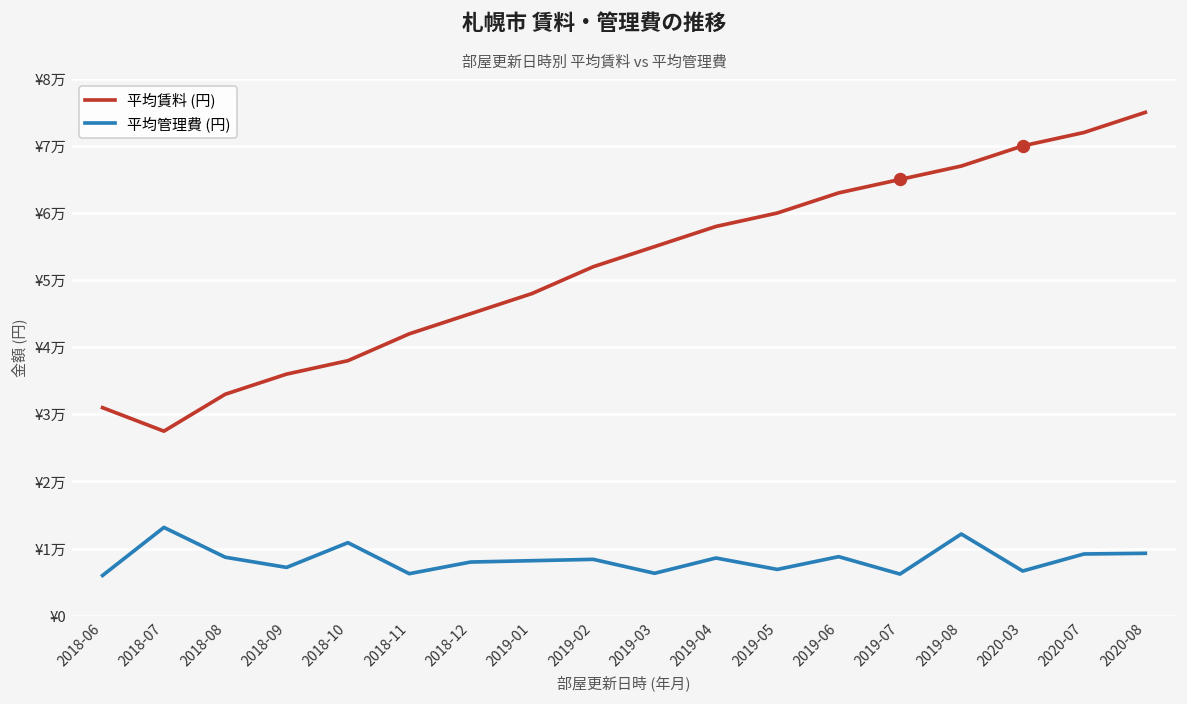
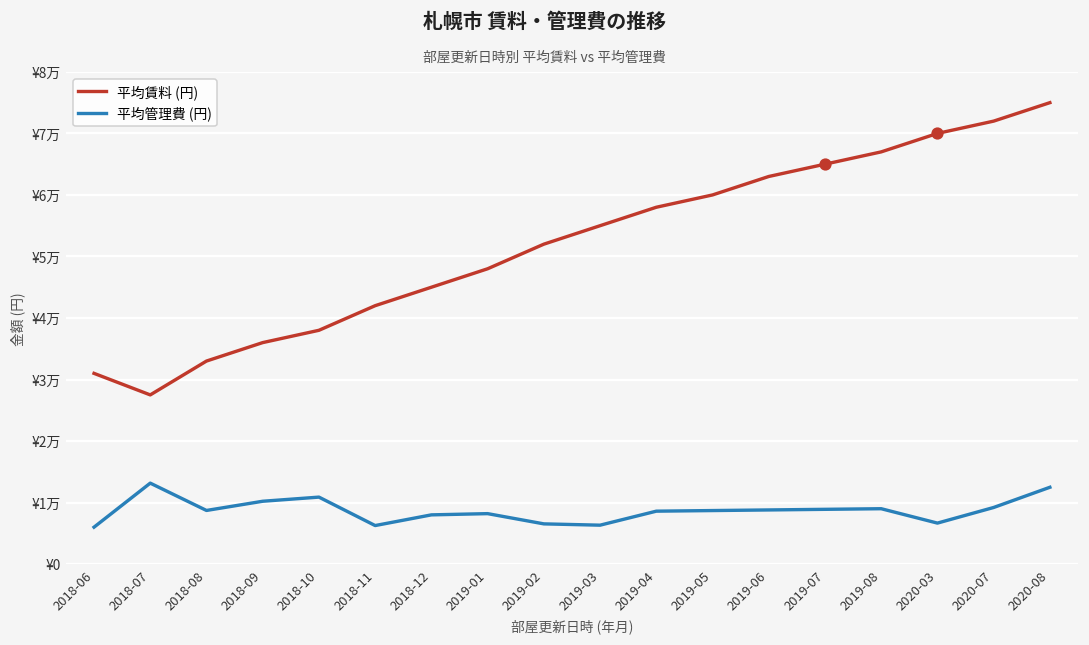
  {
    "平均管理費 (円)": {
      "2018-06": "¥0.6万",
      "2018-07": "¥1.3万",
      "2018-08": "¥0.9万",
-     "2018-09": "¥0.7万",
+     "2018-09": "¥1.0万",
      "2018-10": "¥1.1万",
      "2018-11": "¥0.6万",
      "2018-12": "¥0.8万",
      "2019-01": "¥0.8万",
-     "2019-02": "¥0.8万",
+     "2019-02": "¥0.7万",
      "2019-03": "¥0.6万",
      "2019-04": "¥0.9万",
-     "2019-05": "¥0.7万",
+     "2019-05": "¥0.9万",
      "2019-06": "¥0.9万",
-     "2019-07": "¥0.6万",
-     "2019-08": "¥1.2万",
+     "2019-07": "¥0.9万",
+     "2019-08": "¥0.9万",
      "2020-03": "¥0.7万",
      "2020-07": "¥0.9万",
-     "2020-08": "¥0.9万"
+     "2020-08": "¥1.2万"
    }
  }
